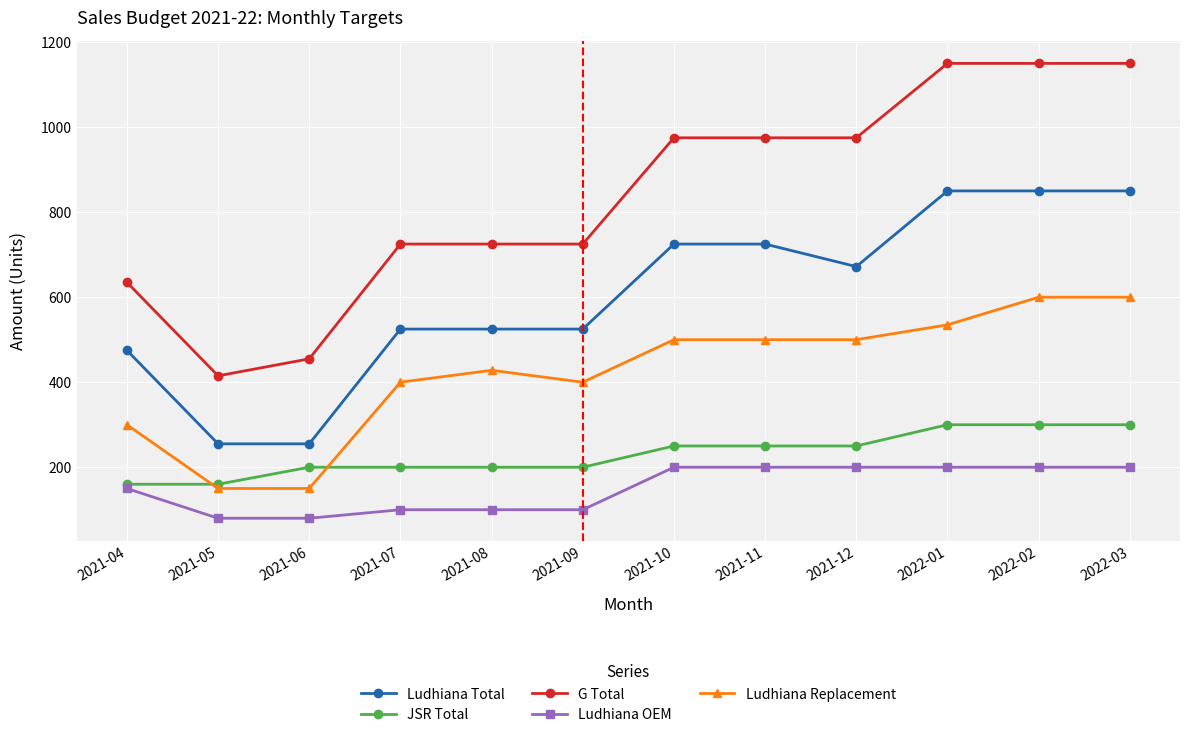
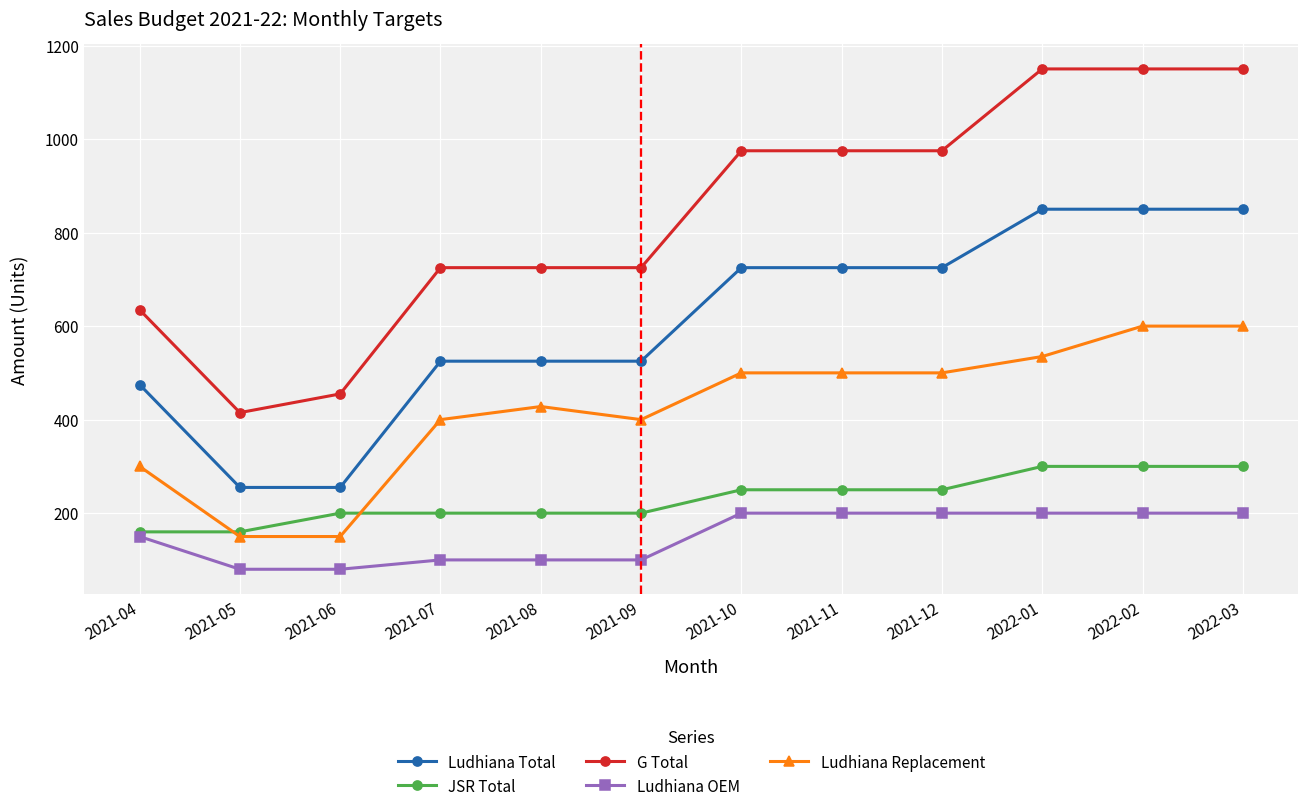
  {
    "Ludhiana Total": {
      "2021-04": 480,
      "2021-05": 260,
      "2021-06": 260,
      "2021-07": 530,
      "2021-08": 530,
      "2021-09": 530,
      "2021-10": 730,
      "2021-11": 730,
-     "2021-12": 670,
+     "2021-12": 730,
      "2022-01": 850,
      "2022-02": 850,
      "2022-03": 850
    },
    "JSR Total": {
      "2021-04": 160,
      "2021-05": 160,
      "2021-06": 200,
      "2021-07": 200,
      "2021-08": 200,
      "2021-09": 200,
      "2021-10": 250,
      "2021-11": 250,
      "2021-12": 250,
      "2022-01": 300,
      "2022-02": 300,
      "2022-03": 300
    },
    "G Total": {
      "2021-04": 640,
      "2021-05": 420,
      "2021-06": 460,
      "2021-07": 730,
      "2021-08": 730,
      "2021-09": 730,
      "2021-10": 980,
      "2021-11": 980,
      "2021-12": 980,
      "2022-01": 1150,
      "2022-02": 1150,
      "2022-03": 1150
    },
    "Ludhiana OEM": {
      "2021-04": 150,
      "2021-05": 80,
      "2021-06": 80,
      "2021-07": 100,
      "2021-08": 100,
      "2021-09": 100,
      "2021-10": 200,
      "2021-11": 200,
      "2021-12": 200,
      "2022-01": 200,
      "2022-02": 200,
      "2022-03": 200
    },
    "Ludhiana Replacement": {
      "2021-04": 300,
      "2021-05": 150,
      "2021-06": 150,
      "2021-07": 400,
      "2021-08": 430,
      "2021-09": 400,
      "2021-10": 500,
      "2021-11": 500,
      "2021-12": 500,
      "2022-01": 540,
      "2022-02": 600,
      "2022-03": 600
    }
  }
